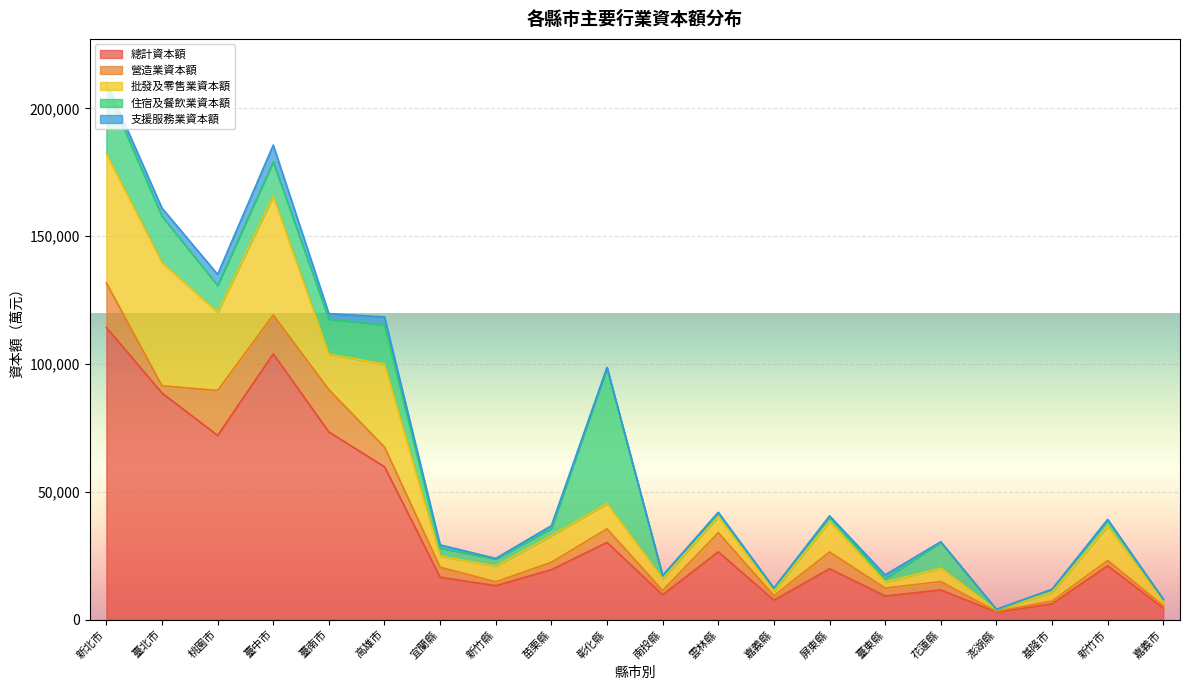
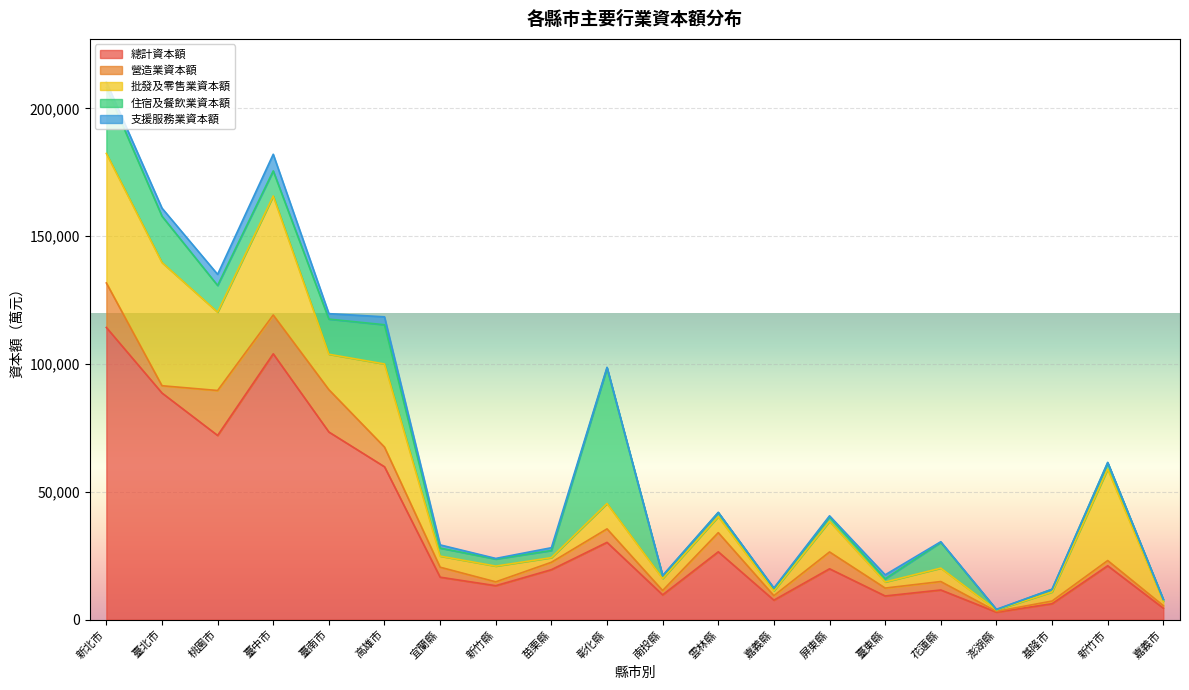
  {
    "批發及零售業資本額": {
      "新北市": "51,000",
      "臺北市": "48,000",
      "桃園市": "31,000",
      "臺中市": "47,000",
      "臺南市": "14,000",
      "高雄市": "33,000",
      "宜蘭縣": "4,000",
      "新竹縣": "6,000",
-     "苗栗縣": "10,000",
+     "苗栗縣": "2,000",
      "彰化縣": "10,000",
      "南投縣": "5,000",
      "雲林縣": "6,000",
      "屏東縣": "12,000",
      "臺東縣": "2,000",
      "花蓮縣": "5,000",
      "基隆市": "4,000",
-     "新竹市": "13,000"
+     "新竹市": "36,000"
    },
    "住宿及餐飲業資本額": {
      "臺北市": "18,000",
      "桃園市": "10,000",
-     "臺中市": "13,000",
+     "臺中市": "10,000",
      "臺南市": "14,000",
      "高雄市": "15,000",
      "宜蘭縣": "3,000",
      "苗栗縣": "3,000",
      "臺東縣": "1,000"
    },
    "支援服務業資本額": {
      "臺北市": "3,000",
      "桃園市": "4,000",
      "臺中市": "7,000",
      "臺南市": "2,000",
      "高雄市": "3,000",
      "宜蘭縣": "1,000",
      "苗栗縣": "1,000",
      "臺東縣": "2,000"
    }
  }
